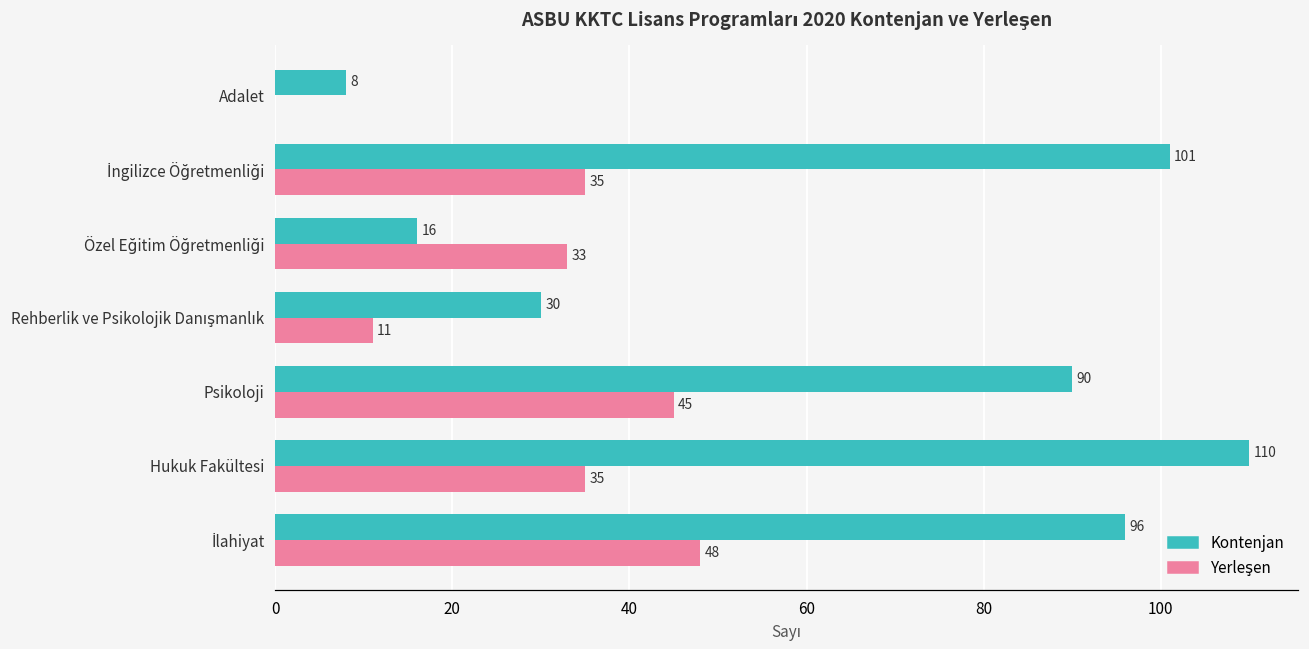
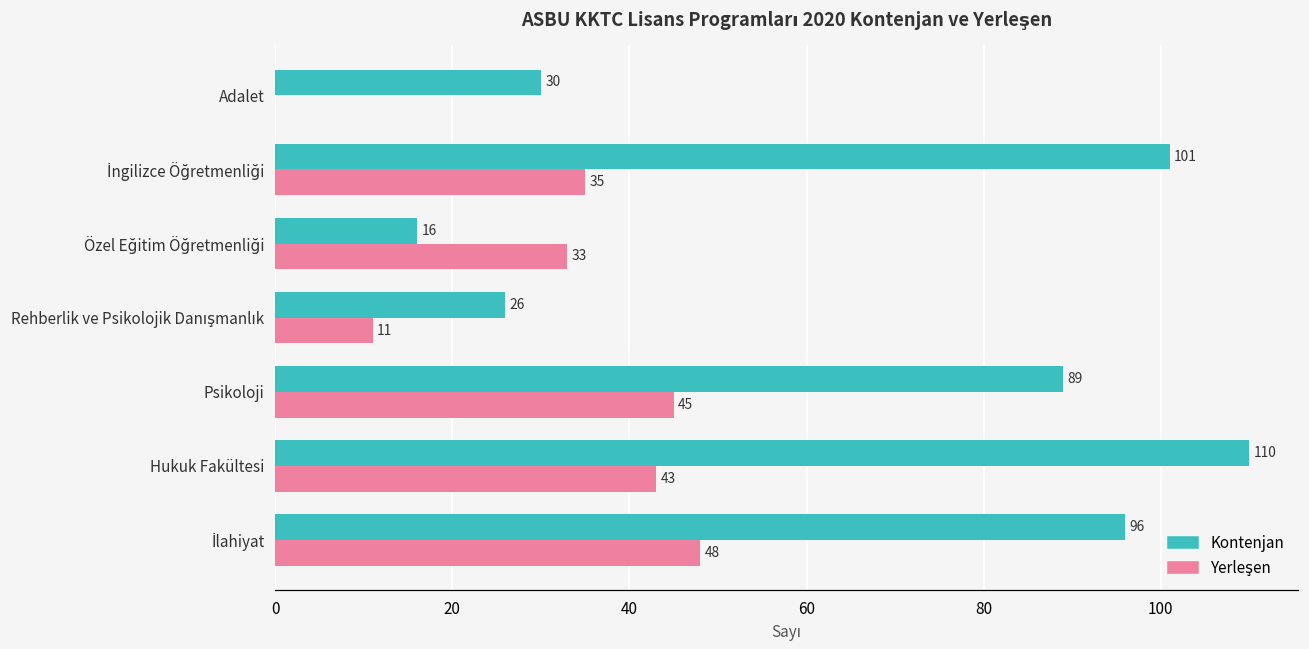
  {
    "Kontenjan": {
-     "Adalet": 8,
+     "Adalet": 30,
      "İngilizce Öğretmenliği": 101,
      "Özel Eğitim Öğretmenliği": 16,
-     "Rehberlik ve Psikolojik Danışmanlık": 30,
-     "Psikoloji": 90,
+     "Rehberlik ve Psikolojik Danışmanlık": 26,
+     "Psikoloji": 89,
      "Hukuk Fakültesi": 110,
      "İlahiyat": 96
    },
    "Yerleşen": {
      "İngilizce Öğretmenliği": 35,
      "Özel Eğitim Öğretmenliği": 33,
      "Rehberlik ve Psikolojik Danışmanlık": 11,
      "Psikoloji": 45,
-     "Hukuk Fakültesi": 35,
+     "Hukuk Fakültesi": 43,
      "İlahiyat": 48
    }
  }
